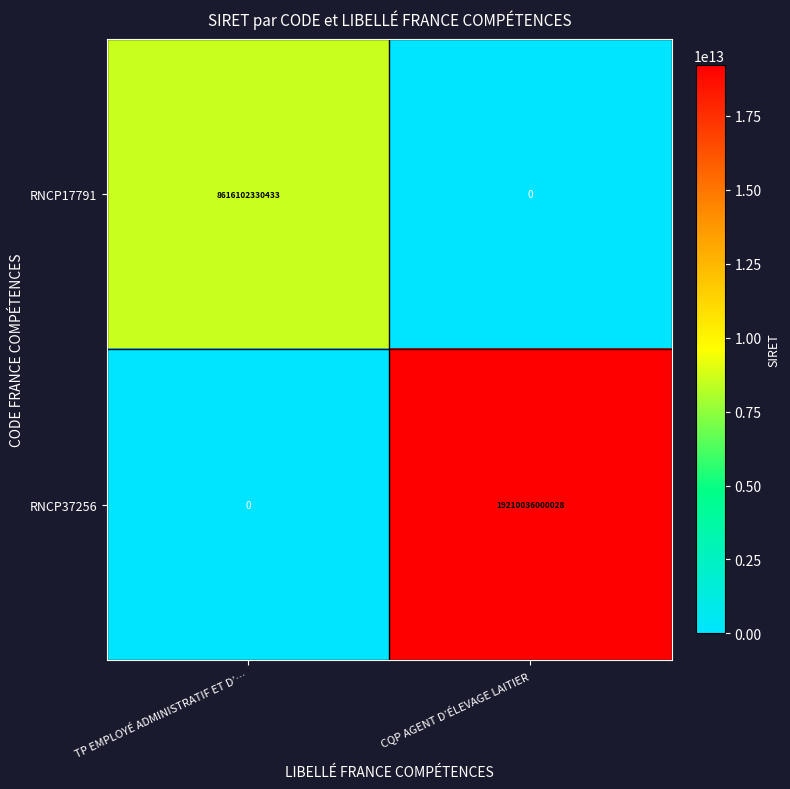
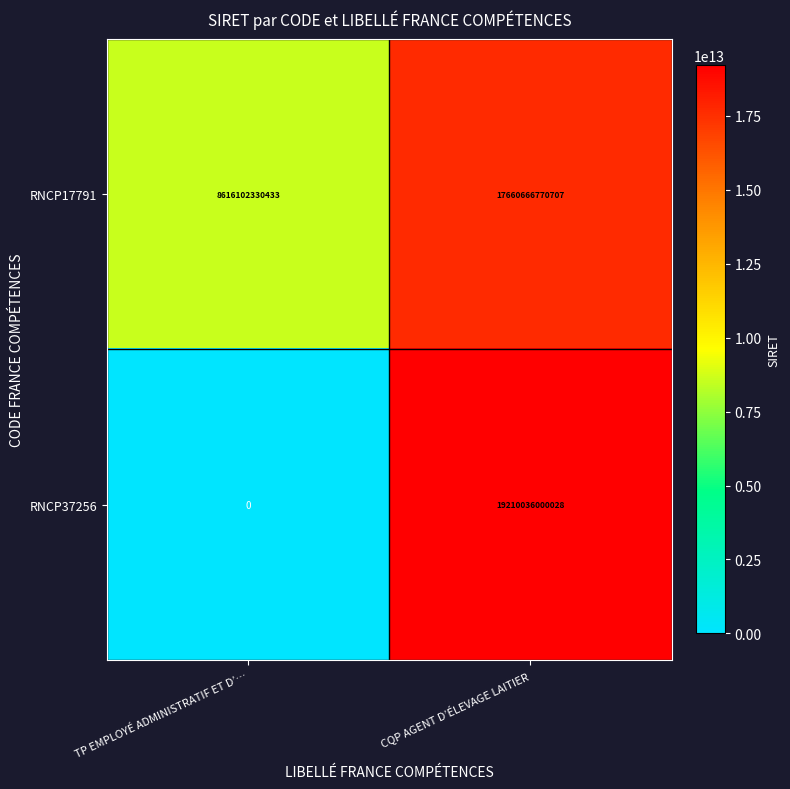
  {
    "RNCP17791": {
      "TP EMPLOYÉ ADMINISTRATIF ET D’…": 8616102330433,
-     "CQP AGENT D’ÉLEVAGE LAITIER": 0
+     "CQP AGENT D’ÉLEVAGE LAITIER": 17660666770707
    },
    "RNCP37256": {
      "TP EMPLOYÉ ADMINISTRATIF ET D’…": 0,
      "CQP AGENT D’ÉLEVAGE LAITIER": 19210036000028
    }
  }
